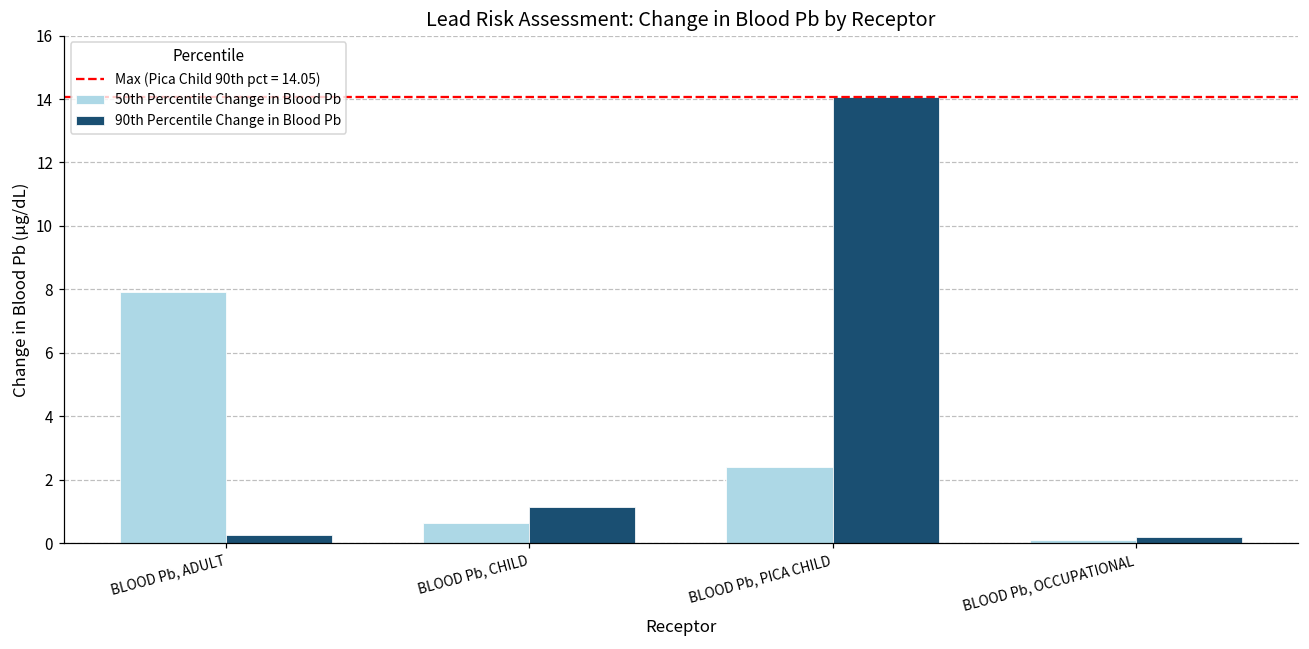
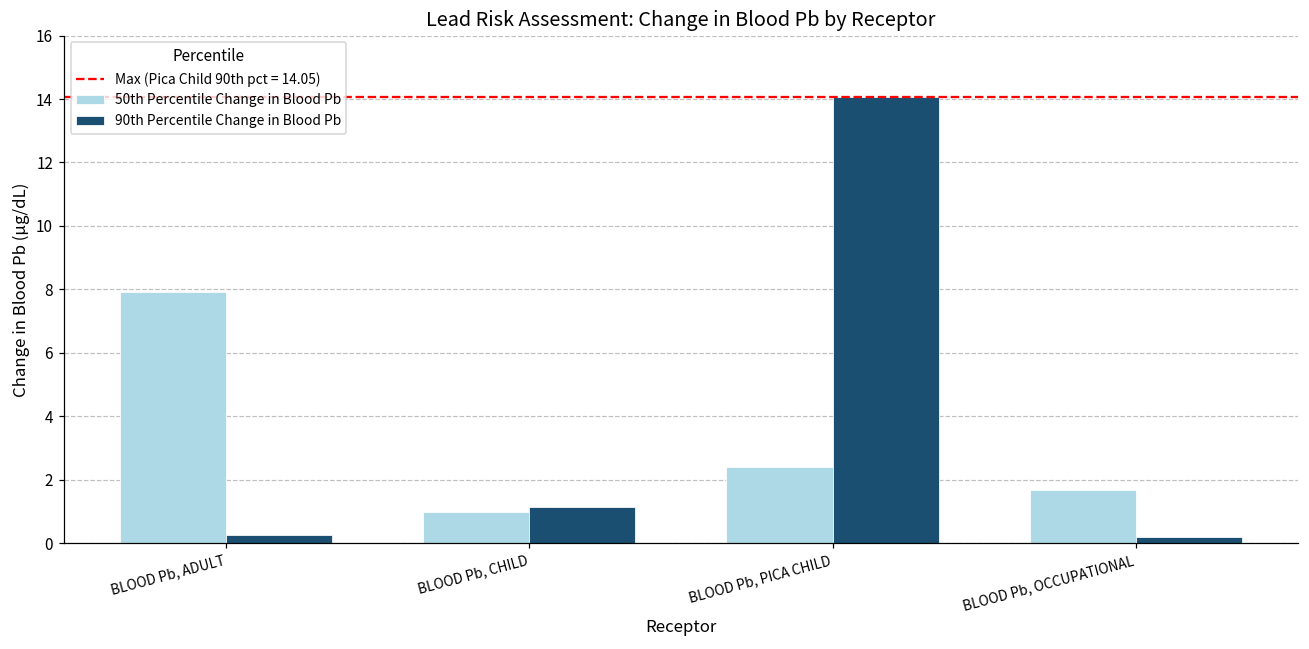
  {
    "50th Percentile Change in Blood Pb": {
      "BLOOD Pb, ADULT": 7.9,
-     "BLOOD Pb, CHILD": 0.6,
+     "BLOOD Pb, CHILD": 1.0,
      "BLOOD Pb, PICA CHILD": 2.4,
-     "BLOOD Pb, OCCUPATIONAL": 0.1
+     "BLOOD Pb, OCCUPATIONAL": 1.7
    },
    "90th Percentile Change in Blood Pb": {
      "BLOOD Pb, ADULT": 0.2,
      "BLOOD Pb, CHILD": 1.1,
      "BLOOD Pb, PICA CHILD": 14.0,
      "BLOOD Pb, OCCUPATIONAL": 0.2
    }
  }
